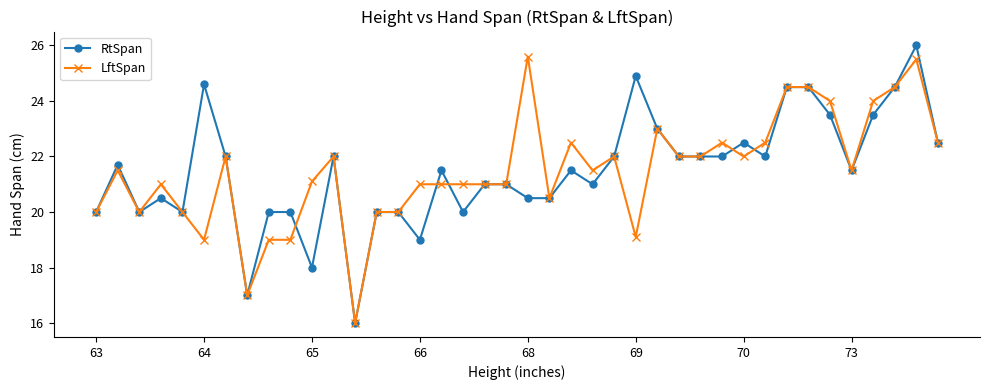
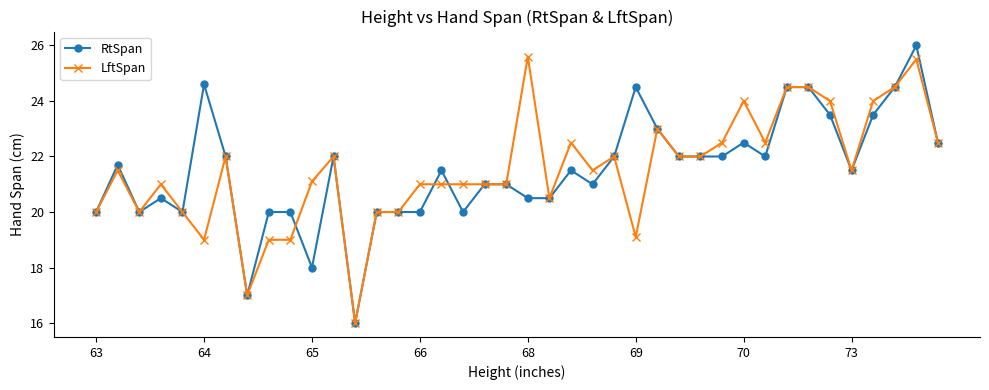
  {
    "RtSpan": {
      "64": 24.6,
      "65": 18.0,
-     "66": 19,
+     "66": 20,
      "68": 20.5,
-     "69": 24.9,
+     "69": 24.5,
      "70": 22.5
    },
    "LftSpan": {
      "64": 19,
      "65": 21.1,
      "66": 21,
      "68": 25.6,
      "69": 19.1,
-     "70": 22
+     "70": 24
    }
  }
